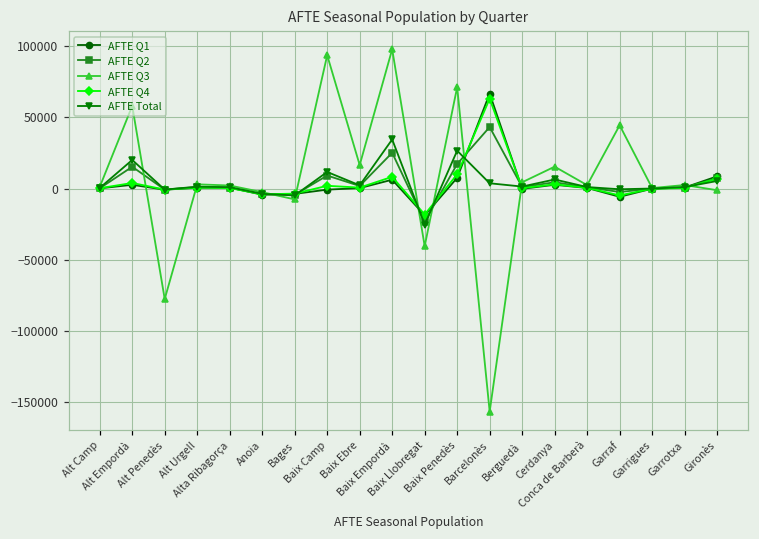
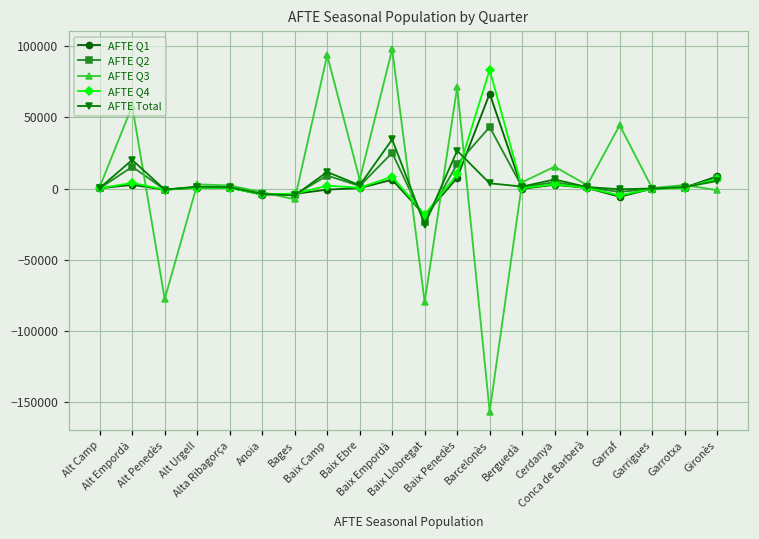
  {
    "AFTE Q3": {
      "Alt Penedès": -78000,
      "Bages": -8000,
      "Baix Camp": 94000,
-     "Baix Ebre": 17000,
+     "Baix Ebre": 6000,
      "Baix Empordà": 98000,
-     "Baix Llobregat": -40000,
+     "Baix Llobregat": -80000,
      "Baix Penedès": 71000,
      "Barcelonès": -157000,
      "Berguedà": 4000,
      "Cerdanya": 15000,
      "Garraf": 45000,
      "Gironès": -1000
    },
    "AFTE Q4": {
      "Baix Camp": 2000,
      "Baix Empordà": 8000,
      "Baix Penedès": 10000,
-     "Barcelonès": 63000
+     "Barcelonès": 84000
    }
  }
